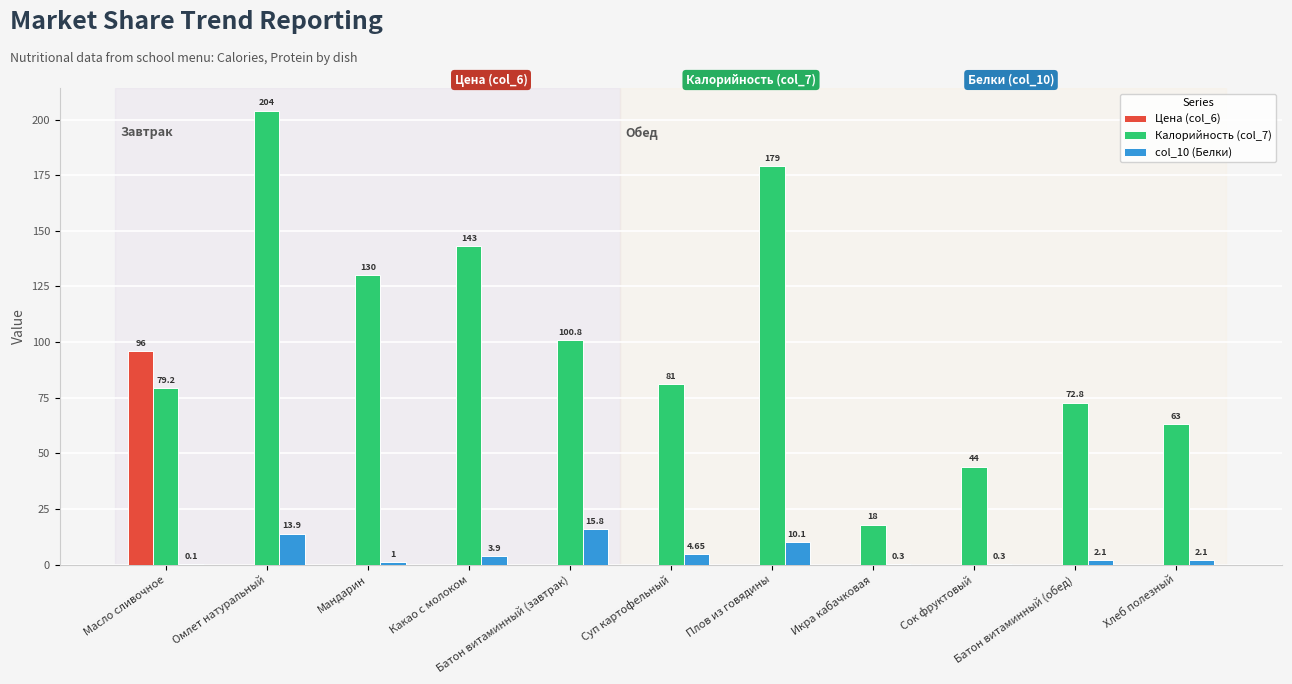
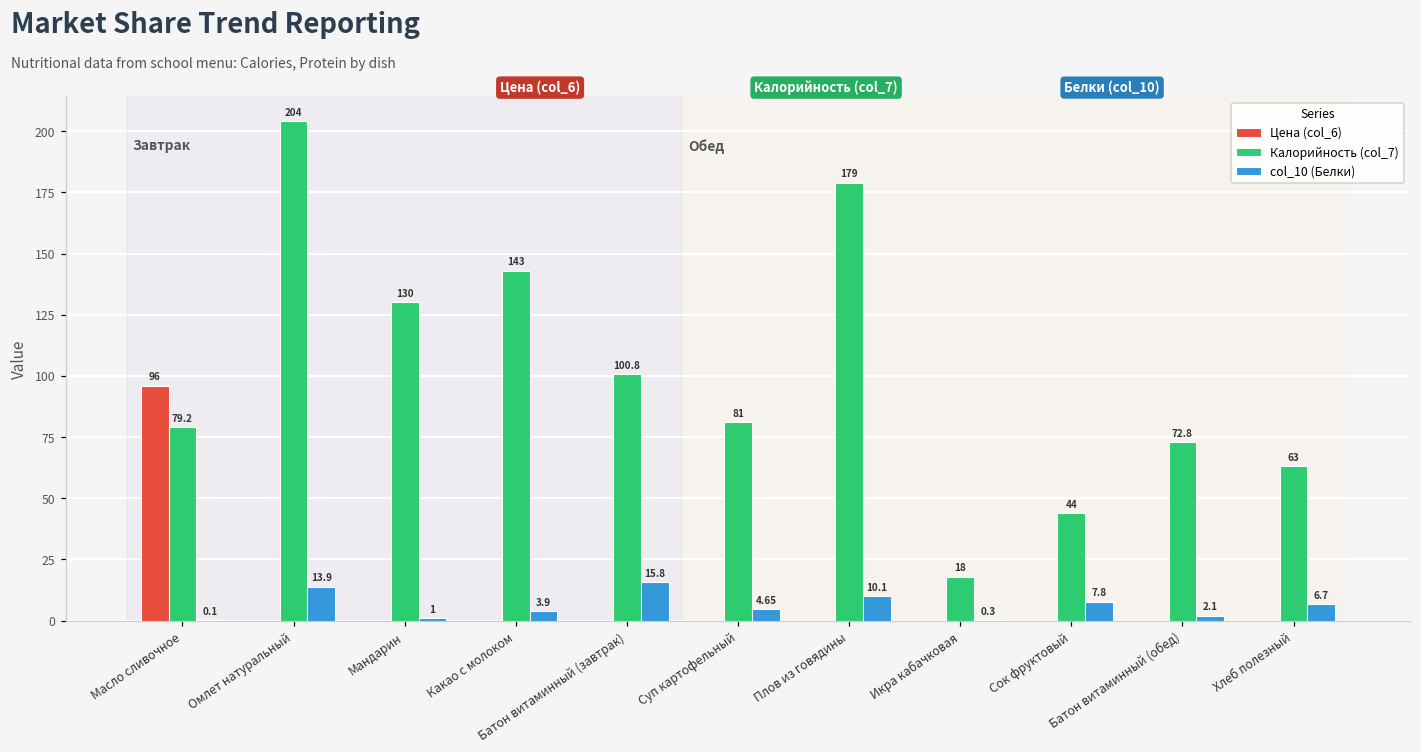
  {
    "Цена (col_6)": {
      "Масло сливочное": 96
    },
    "Калорийность (col_7)": {
      "Масло сливочное": 79.2,
      "Омлет натуральный": 204,
      "Мандарин": 130,
      "Какао с молоком": 143,
      "Батон витаминный (завтрак)": 100.8,
      "Суп картофельный": 81,
      "Плов из говядины": 179,
      "Икра кабачковая": 18,
      "Сок фруктовый": 44,
      "Батон витаминный (обед)": 72.8,
      "Хлеб полезный": 63
    },
    "col_10 (Белки)": {
      "Масло сливочное": 0.1,
      "Омлет натуральный": 13.9,
      "Мандарин": 1,
      "Какао с молоком": 3.9,
      "Батон витаминный (завтрак)": 15.8,
      "Суп картофельный": 4.65,
      "Плов из говядины": 10.1,
      "Икра кабачковая": 0.3,
-     "Сок фруктовый": 0.3,
+     "Сок фруктовый": 7.8,
      "Батон витаминный (обед)": 2.1,
-     "Хлеб полезный": 2.1
+     "Хлеб полезный": 6.7
    }
  }
